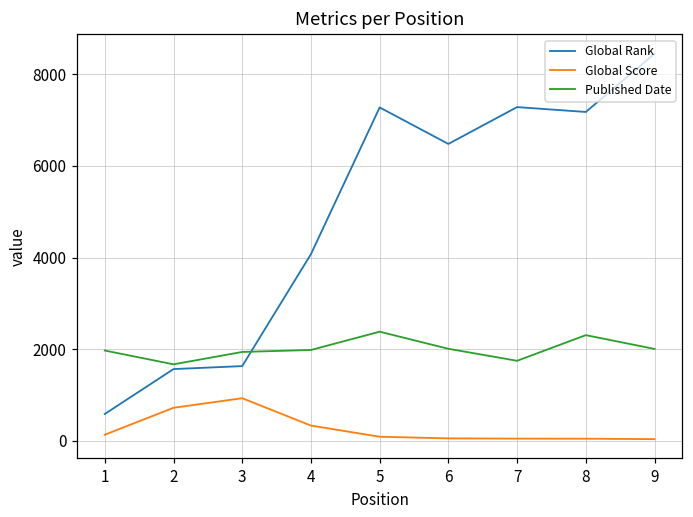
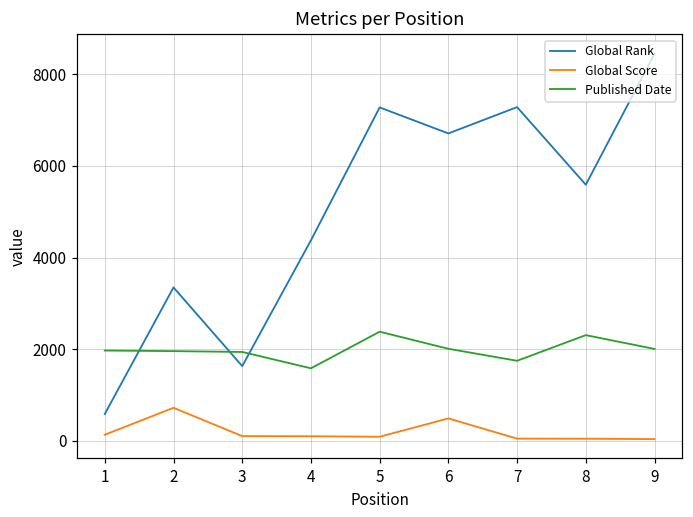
  {
    "Global Rank": {
      "1": 600,
-     "2": 1600,
+     "2": 3300,
      "3": 1600,
-     "4": 4100,
+     "4": 4400,
      "5": 7300,
-     "6": 6500,
+     "6": 6700,
      "7": 7300,
-     "8": 7200
+     "8": 5600
    },
    "Global Score": {
      "1": 100,
      "2": 700,
-     "3": 900,
-     "4": 300,
+     "3": 100,
+     "4": 100,
      "5": 100,
-     "6": 100,
+     "6": 500,
      "7": 0,
      "8": 0,
      "9": 0
    },
    "Published Date": {
      "1": 2000,
-     "2": 1700,
+     "2": 2000,
      "3": 1900,
-     "4": 2000,
+     "4": 1600,
      "5": 2400,
      "6": 2000,
      "7": 1700,
      "8": 2300,
      "9": 2000
    }
  }
